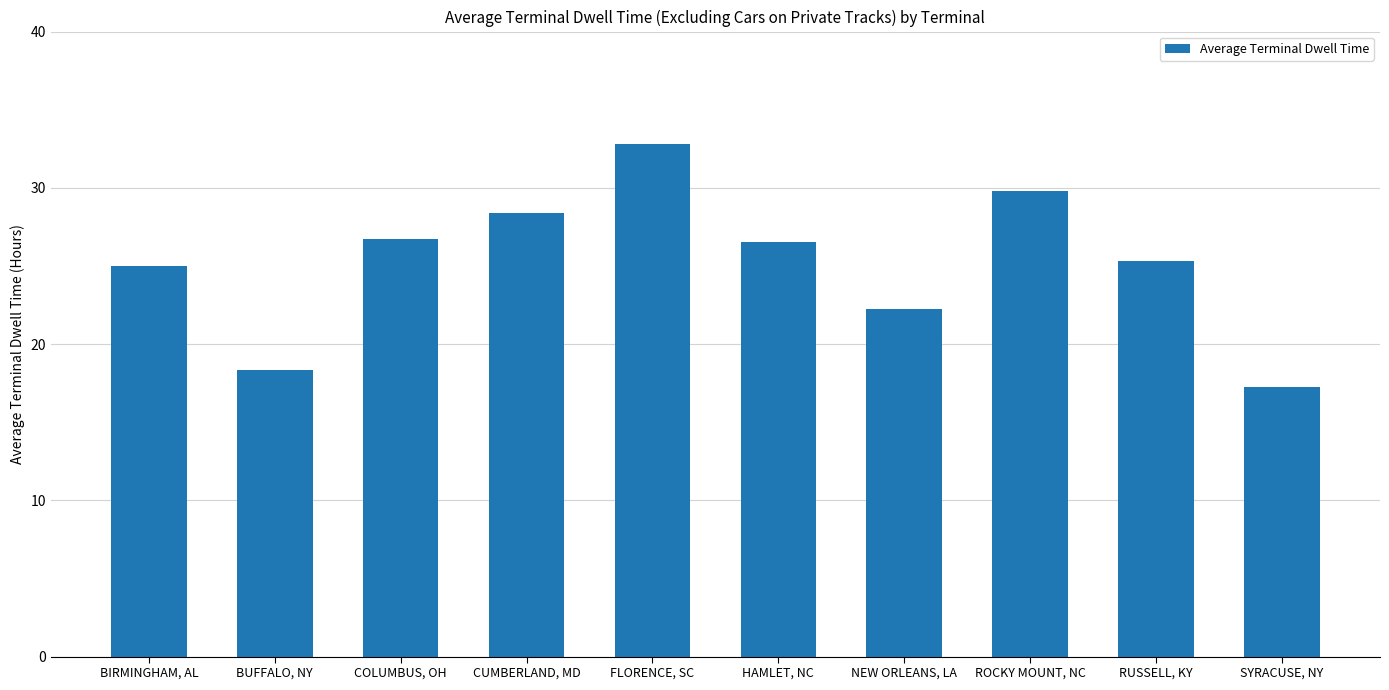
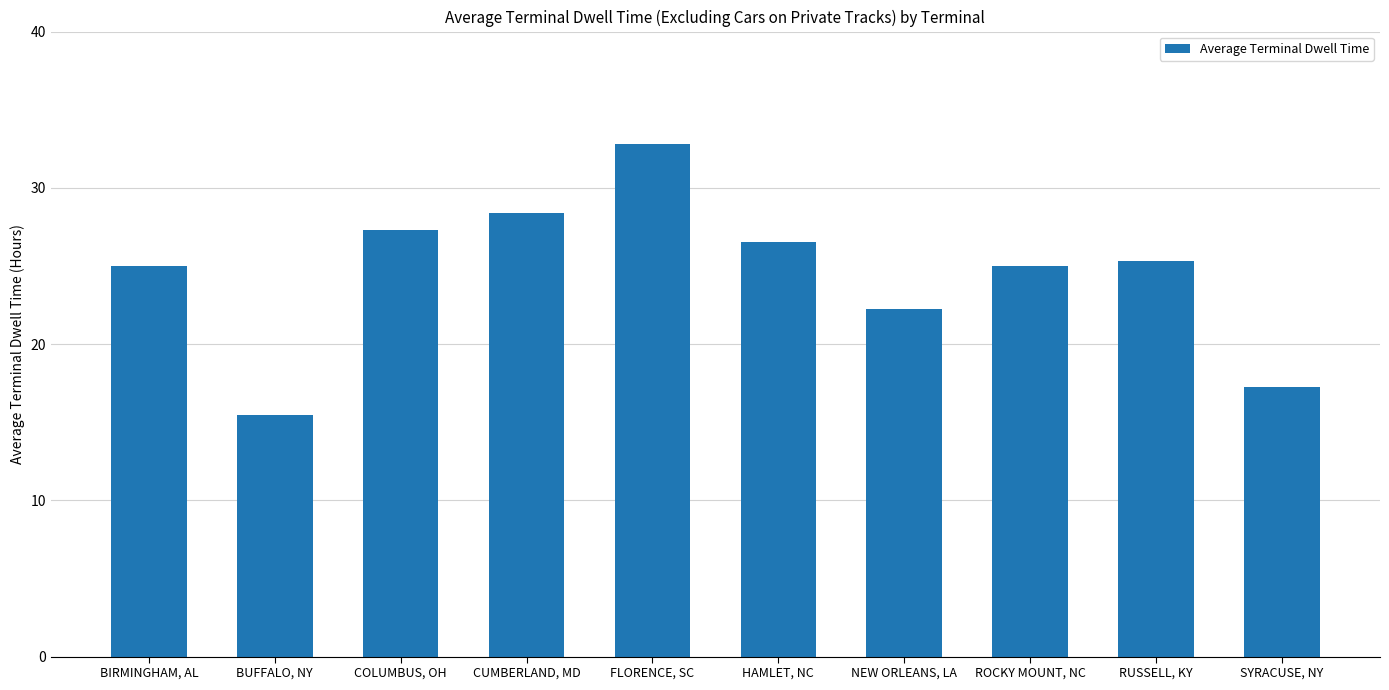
  {
    "BIRMINGHAM, AL": 25.0,
-   "BUFFALO, NY": 18.4,
-   "COLUMBUS, OH": 26.8,
+   "BUFFALO, NY": 15.5,
+   "COLUMBUS, OH": 27.3,
    "CUMBERLAND, MD": 28.4,
    "FLORENCE, SC": 32.8,
    "HAMLET, NC": 26.5,
    "NEW ORLEANS, LA": 22.3,
-   "ROCKY MOUNT, NC": 29.8,
+   "ROCKY MOUNT, NC": 25.0,
    "RUSSELL, KY": 25.3,
    "SYRACUSE, NY": 17.3
  }
